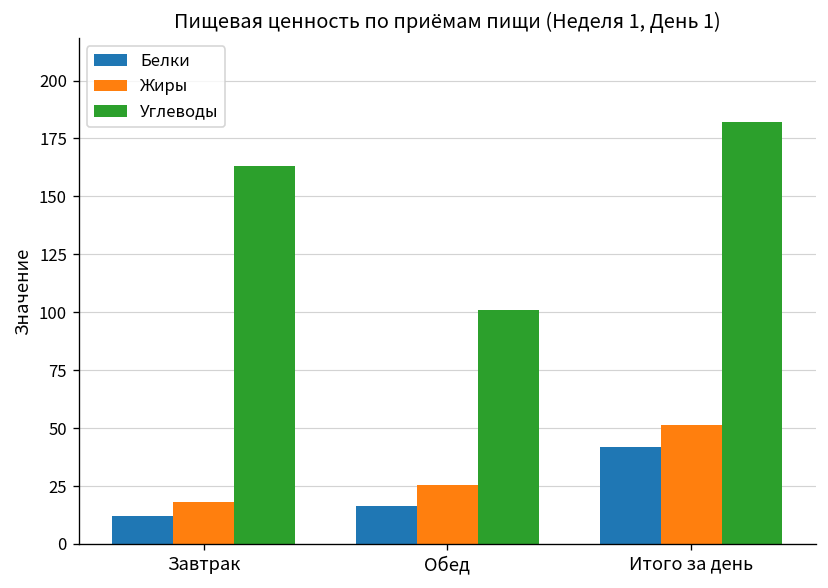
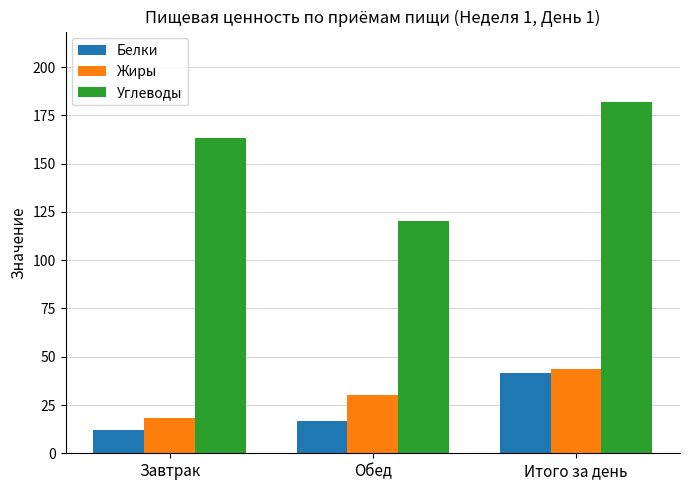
  {
    "Белки": {
      "Завтрак": 12,
      "Обед": 17,
      "Итого за день": 42
    },
    "Жиры": {
      "Завтрак": 18,
-     "Обед": 26,
-     "Итого за день": 51
+     "Обед": 30,
+     "Итого за день": 44
    },
    "Углеводы": {
      "Завтрак": 163,
-     "Обед": 101,
+     "Обед": 121,
      "Итого за день": 182
    }
  }
